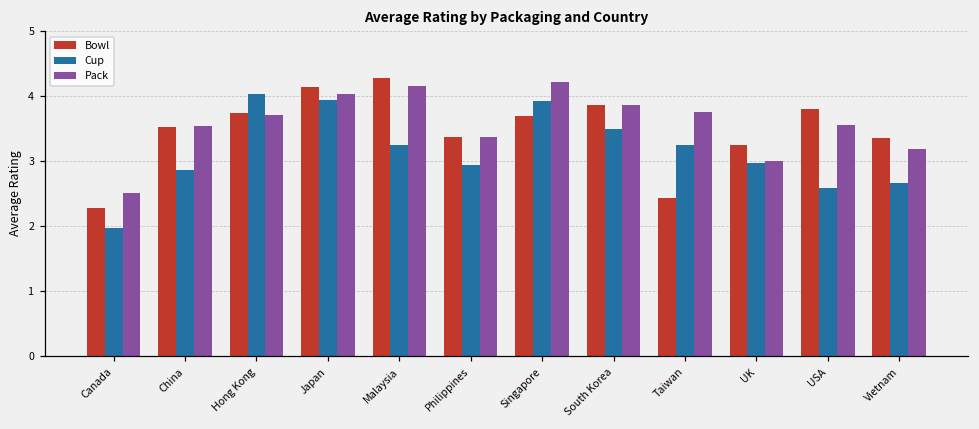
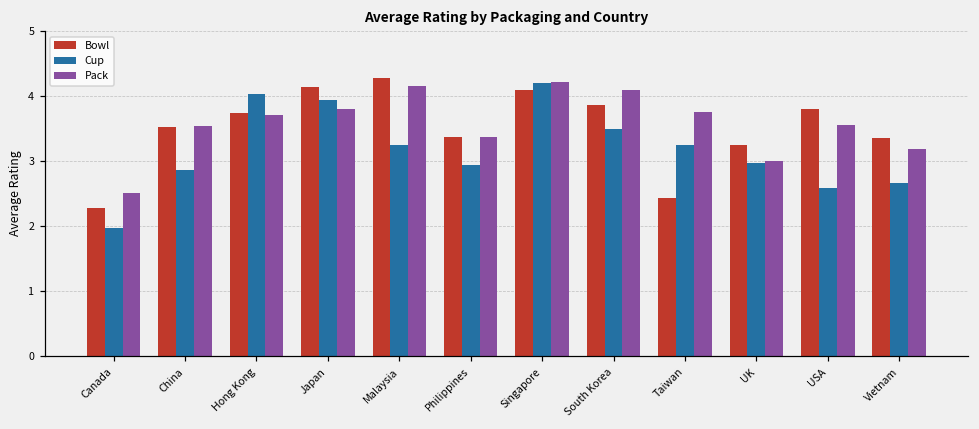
  {
    "Bowl": {
      "Canada": 2.3,
      "China": 3.5,
      "Hong Kong": 3.7,
      "Japan": 4.1,
      "Malaysia": 4.3,
      "Philippines": 3.4,
-     "Singapore": 3.7,
+     "Singapore": 4.1,
      "South Korea": 3.9,
      "Taiwan": 2.4,
      "UK": 3.3,
      "USA": 3.8,
      "Vietnam": 3.4
    },
    "Cup": {
      "Canada": 2.0,
      "China": 2.9,
      "Hong Kong": 4.0,
      "Japan": 3.9,
      "Malaysia": 3.3,
      "Philippines": 2.9,
-     "Singapore": 3.9,
+     "Singapore": 4.2,
      "South Korea": 3.5,
      "Taiwan": 3.3,
      "UK": 3.0,
      "USA": 2.6,
      "Vietnam": 2.7
    },
    "Pack": {
      "Canada": 2.5,
      "China": 3.5,
      "Hong Kong": 3.7,
-     "Japan": 4.0,
+     "Japan": 3.8,
      "Malaysia": 4.2,
      "Philippines": 3.4,
      "Singapore": 4.2,
-     "South Korea": 3.9,
+     "South Korea": 4.1,
      "Taiwan": 3.8,
      "UK": 3.0,
      "USA": 3.6,
      "Vietnam": 3.2
    }
  }
